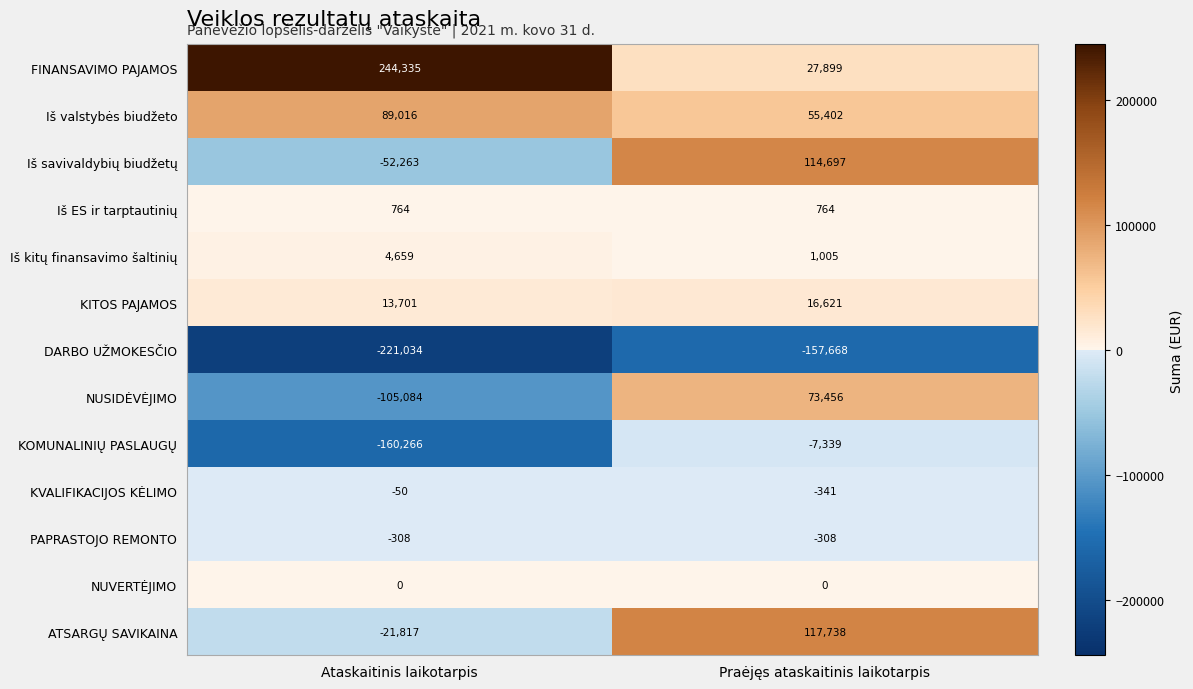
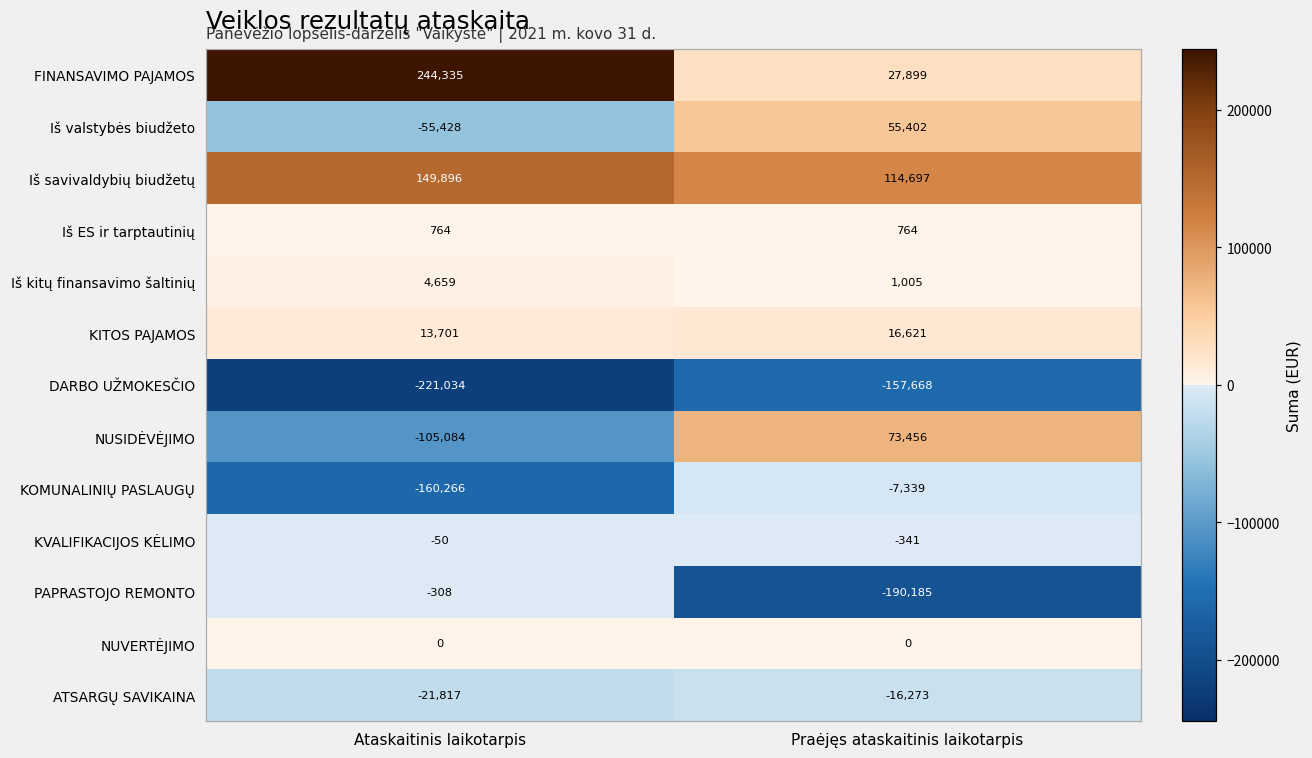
  {
    "FINANSAVIMO PAJAMOS": {
      "Ataskaitinis laikotarpis": "244,335",
      "Praėjęs ataskaitinis laikotarpis": "27,899"
    },
    "Iš valstybės biudžeto": {
-     "Ataskaitinis laikotarpis": "89,016",
+     "Ataskaitinis laikotarpis": "-55,428",
      "Praėjęs ataskaitinis laikotarpis": "55,402"
    },
    "Iš savivaldybių biudžetų": {
-     "Ataskaitinis laikotarpis": "-52,263",
+     "Ataskaitinis laikotarpis": "149,896",
      "Praėjęs ataskaitinis laikotarpis": "114,697"
    },
    "Iš ES ir tarptautinių": {
      "Ataskaitinis laikotarpis": "764",
      "Praėjęs ataskaitinis laikotarpis": "764"
    },
    "Iš kitų finansavimo šaltinių": {
      "Ataskaitinis laikotarpis": "4,659",
      "Praėjęs ataskaitinis laikotarpis": "1,005"
    },
    "KITOS PAJAMOS": {
      "Ataskaitinis laikotarpis": "13,701",
      "Praėjęs ataskaitinis laikotarpis": "16,621"
    },
    "DARBO UŽMOKESČIO": {
      "Ataskaitinis laikotarpis": "-221,034",
      "Praėjęs ataskaitinis laikotarpis": "-157,668"
    },
    "NUSIDĖVĖJIMO": {
      "Ataskaitinis laikotarpis": "-105,084",
      "Praėjęs ataskaitinis laikotarpis": "73,456"
    },
    "KOMUNALINIŲ PASLAUGŲ": {
      "Ataskaitinis laikotarpis": "-160,266",
      "Praėjęs ataskaitinis laikotarpis": "-7,339"
    },
    "KVALIFIKACIJOS KĖLIMO": {
      "Ataskaitinis laikotarpis": "-50",
      "Praėjęs ataskaitinis laikotarpis": "-341"
    },
    "PAPRASTOJO REMONTO": {
      "Ataskaitinis laikotarpis": "-308",
-     "Praėjęs ataskaitinis laikotarpis": "-308"
+     "Praėjęs ataskaitinis laikotarpis": "-190,185"
    },
    "NUVERTĖJIMO": {
      "Ataskaitinis laikotarpis": "0",
      "Praėjęs ataskaitinis laikotarpis": "0"
    },
    "ATSARGŲ SAVIKAINA": {
      "Ataskaitinis laikotarpis": "-21,817",
-     "Praėjęs ataskaitinis laikotarpis": "117,738"
+     "Praėjęs ataskaitinis laikotarpis": "-16,273"
    }
  }
